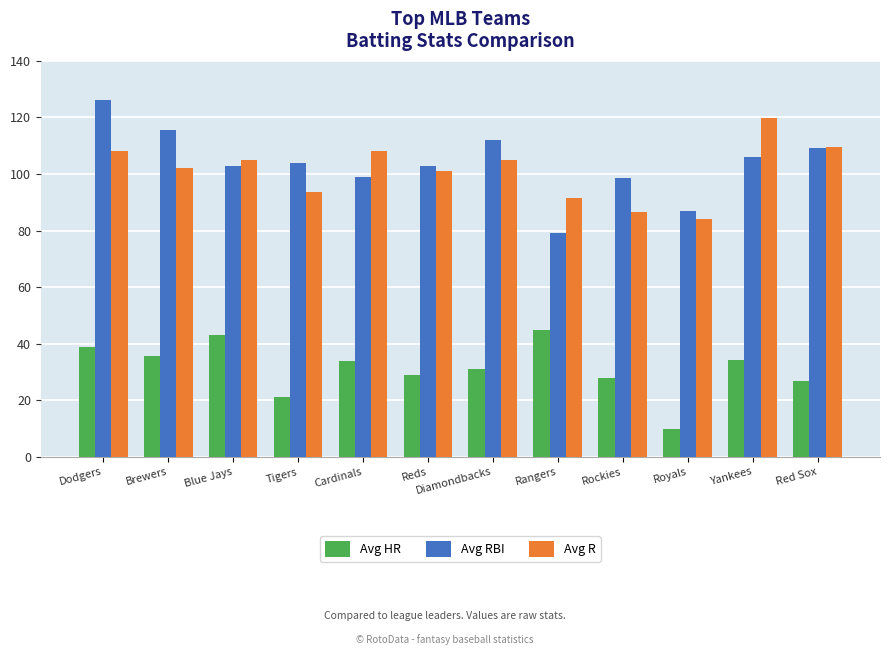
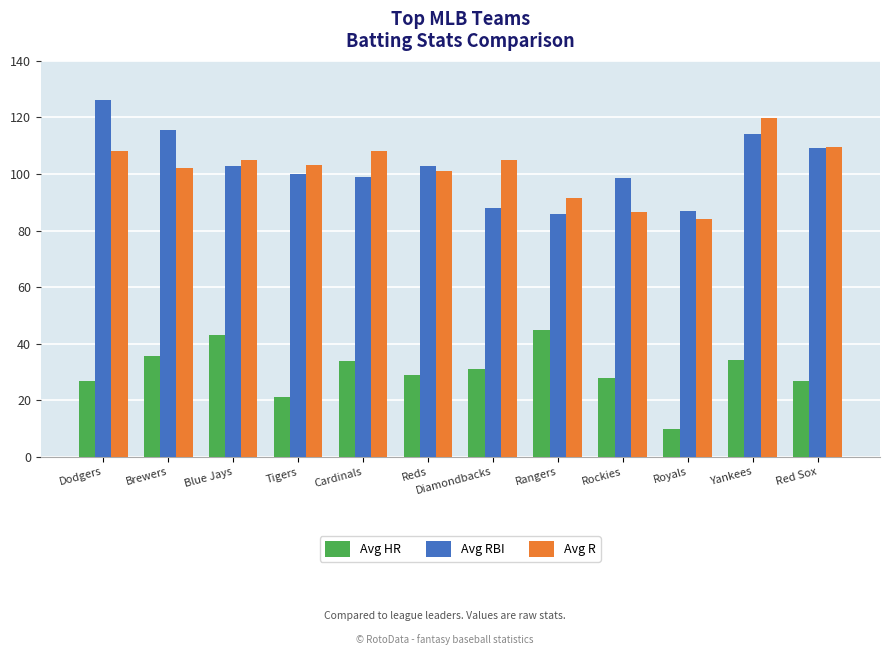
  {
    "Avg HR": {
-     "Dodgers": 39,
+     "Dodgers": 27,
      "Brewers": 36,
      "Blue Jays": 43,
      "Tigers": 21,
      "Cardinals": 34,
      "Reds": 29,
      "Diamondbacks": 31,
      "Rangers": 45,
      "Rockies": 28,
      "Royals": 10,
      "Yankees": 34,
      "Red Sox": 27
    },
    "Avg RBI": {
      "Dodgers": 126,
      "Brewers": 116,
      "Blue Jays": 103,
-     "Tigers": 104,
+     "Tigers": 100,
      "Cardinals": 99,
      "Reds": 103,
-     "Diamondbacks": 112,
-     "Rangers": 79,
+     "Diamondbacks": 88,
+     "Rangers": 86,
      "Rockies": 99,
      "Royals": 87,
-     "Yankees": 106,
+     "Yankees": 114,
      "Red Sox": 109
    },
    "Avg R": {
      "Dodgers": 108,
      "Brewers": 102,
      "Blue Jays": 105,
-     "Tigers": 94,
+     "Tigers": 103,
      "Cardinals": 108,
      "Reds": 101,
      "Diamondbacks": 105,
      "Rangers": 92,
      "Rockies": 87,
      "Royals": 84,
      "Yankees": 120,
      "Red Sox": 110
    }
  }
